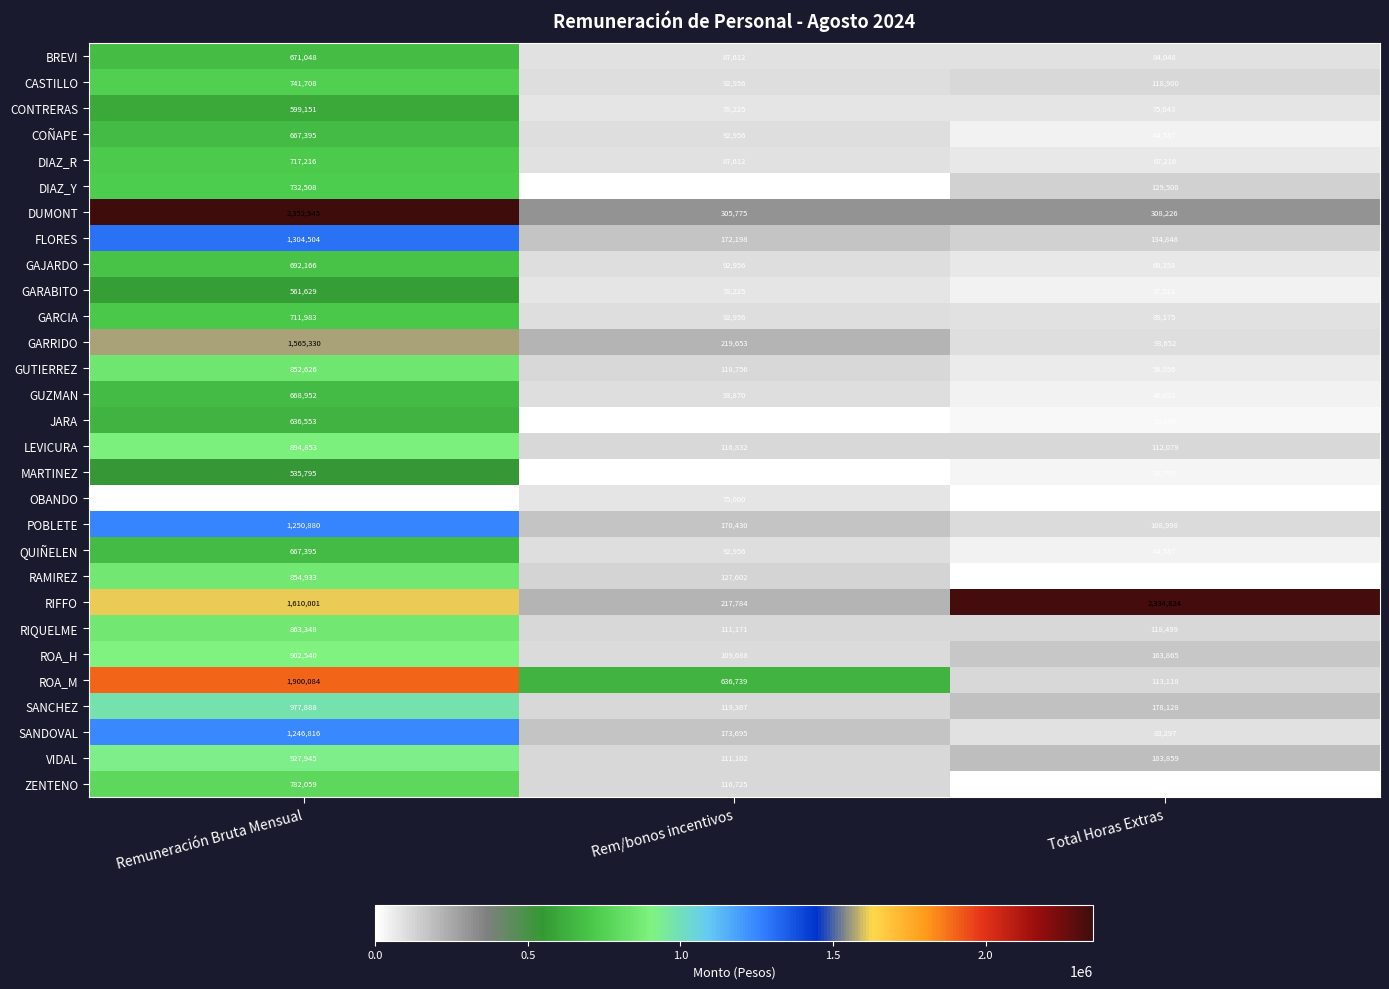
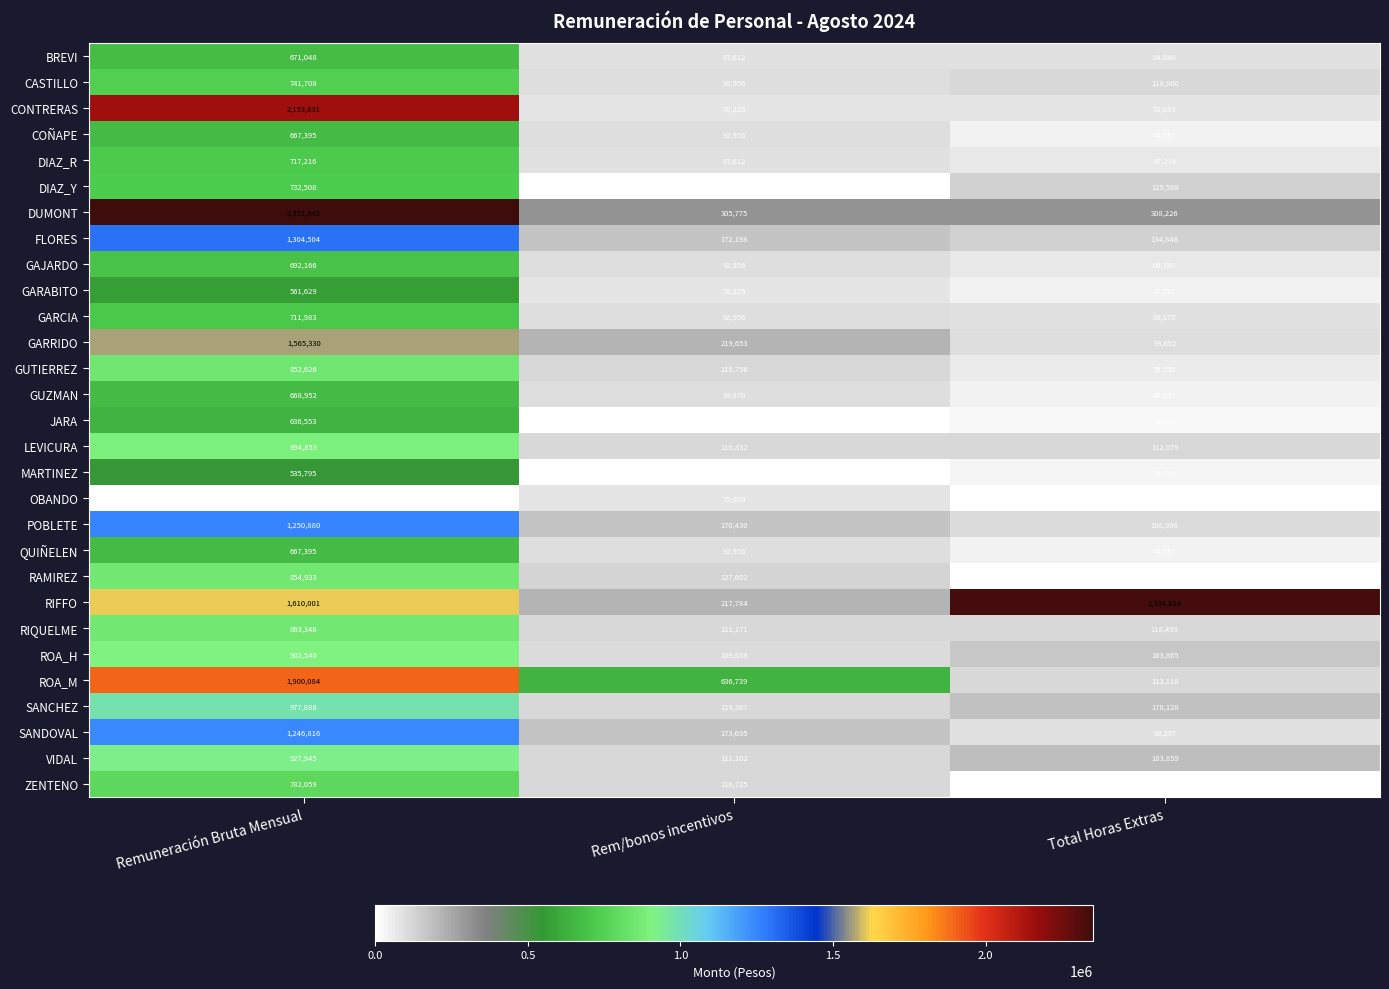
  {
    "BREVI": {
      "Remuneración Bruta Mensual": "671,048"
    },
    "CASTILLO": {
      "Remuneración Bruta Mensual": "741,708"
    },
    "CONTRERAS": {
-     "Remuneración Bruta Mensual": "599,151"
+     "Remuneración Bruta Mensual": "2,153,831"
    },
    "COÑAPE": {
      "Remuneración Bruta Mensual": "667,395"
    },
    "DIAZ_R": {
      "Remuneración Bruta Mensual": "717,216"
    },
    "DIAZ_Y": {
      "Remuneración Bruta Mensual": "732,508"
    },
    "DUMONT": {
      "Remuneración Bruta Mensual": "2,352,945",
      "Rem/bonos incentivos": "305,775",
      "Total Horas Extras": "308,226"
    },
    "FLORES": {
      "Remuneración Bruta Mensual": "1,304,504",
      "Rem/bonos incentivos": "172,198"
    },
    "GAJARDO": {
      "Remuneración Bruta Mensual": "692,166"
    },
    "GARABITO": {
      "Remuneración Bruta Mensual": "561,629"
    },
    "GARCIA": {
      "Remuneración Bruta Mensual": "711,983"
    },
    "GARRIDO": {
      "Remuneración Bruta Mensual": "1,565,330",
      "Rem/bonos incentivos": "219,653"
    },
    "GUTIERREZ": {
      "Remuneración Bruta Mensual": "852,626"
    },
    "GUZMAN": {
      "Remuneración Bruta Mensual": "668,952"
    },
    "JARA": {
      "Remuneración Bruta Mensual": "636,553"
    },
    "LEVICURA": {
      "Remuneración Bruta Mensual": "894,853"
    },
    "MARTINEZ": {
      "Remuneración Bruta Mensual": "535,795"
    },
    "POBLETE": {
      "Remuneración Bruta Mensual": "1,250,880",
      "Rem/bonos incentivos": "170,430"
    },
    "QUIÑELEN": {
      "Remuneración Bruta Mensual": "667,395"
    },
    "RAMIREZ": {
      "Remuneración Bruta Mensual": "854,933"
    },
    "RIFFO": {
      "Remuneración Bruta Mensual": "1,610,001",
      "Rem/bonos incentivos": "217,784",
      "Total Horas Extras": "2,334,824"
    },
    "RIQUELME": {
      "Remuneración Bruta Mensual": "863,348"
    },
    "ROA_H": {
      "Remuneración Bruta Mensual": "902,540",
      "Total Horas Extras": "163,865"
    },
    "ROA_M": {
      "Remuneración Bruta Mensual": "1,900,084",
      "Rem/bonos incentivos": "636,739"
    },
    "SANCHEZ": {
      "Remuneración Bruta Mensual": "977,888",
      "Total Horas Extras": "178,128"
    },
    "SANDOVAL": {
      "Remuneración Bruta Mensual": "1,246,816",
      "Rem/bonos incentivos": "173,695"
    },
    "VIDAL": {
      "Remuneración Bruta Mensual": "927,945",
      "Total Horas Extras": "183,859"
    },
    "ZENTENO": {
      "Remuneración Bruta Mensual": "782,059"
    }
  }
